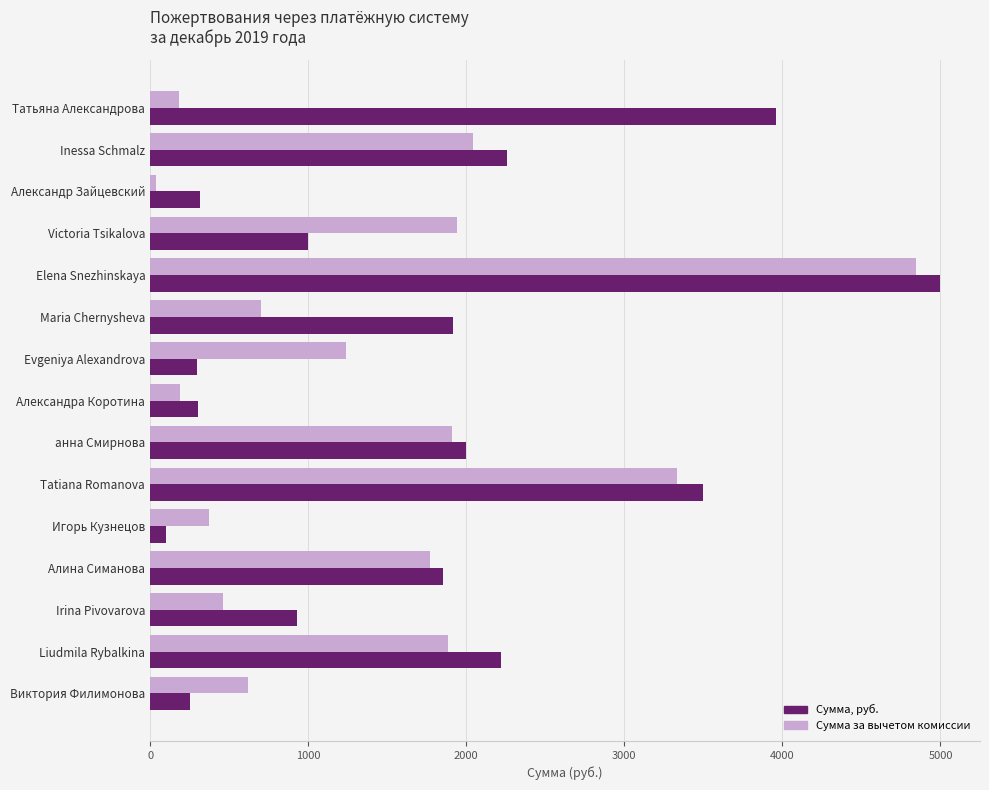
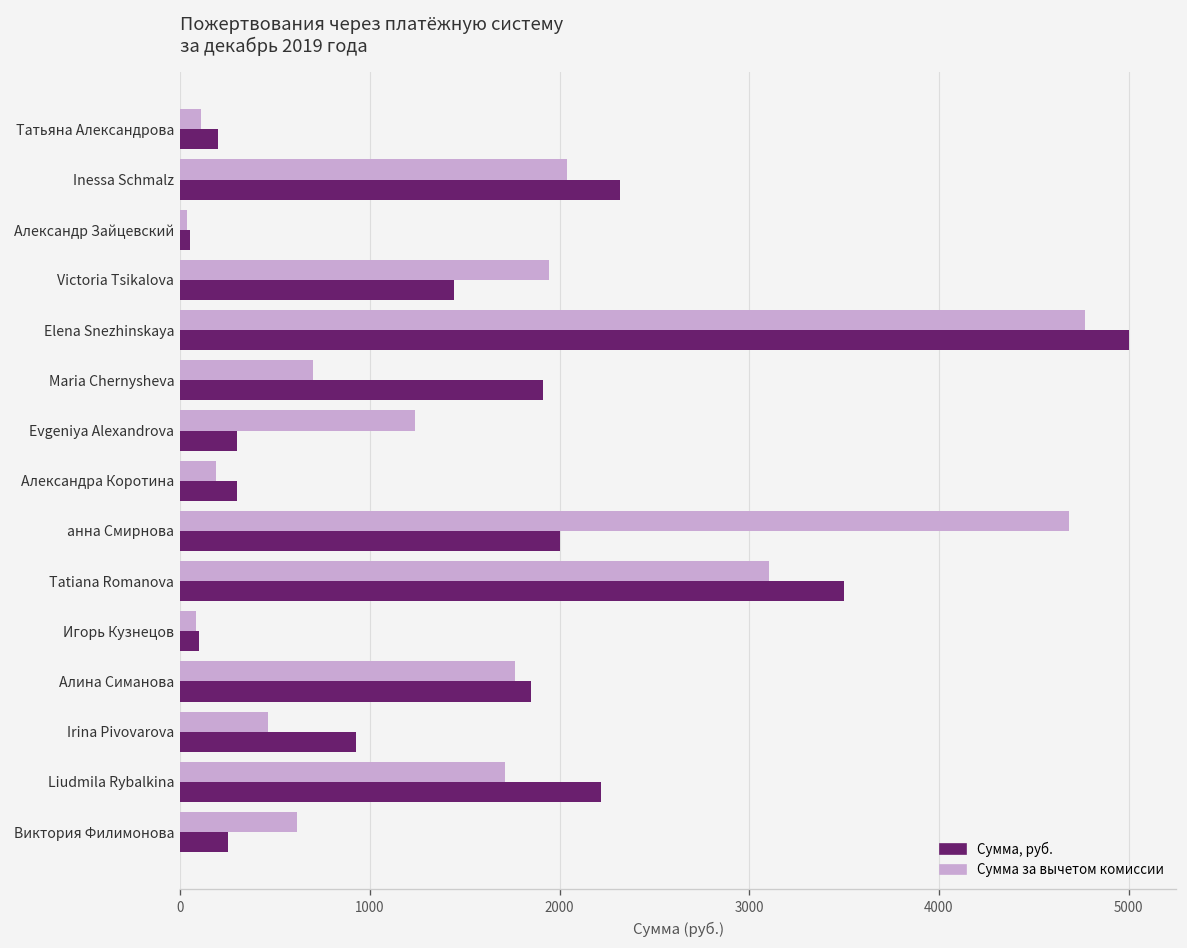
  {
    "Сумма, руб.": {
-     "Татьяна Александрова": 3960,
-     "Inessa Schmalz": 2260,
-     "Александр Зайцевский": 310,
-     "Victoria Tsikalova": 1000,
+     "Татьяна Александрова": 200,
+     "Inessa Schmalz": 2320,
+     "Александр Зайцевский": 50,
+     "Victoria Tsikalova": 1450,
      "Elena Snezhinskaya": 5000,
      "Maria Chernysheva": 1920,
      "Evgeniya Alexandrova": 300,
      "Александра Коротина": 300,
      "анна Смирнова": 2000,
      "Tatiana Romanova": 3500,
      "Игорь Кузнецов": 100,
      "Алина Симанова": 1850,
      "Irina Pivovarova": 930,
      "Liudmila Rybalkina": 2220,
      "Виктория Филимонова": 250
    },
    "Сумма за вычетом комиссии": {
-     "Татьяна Александрова": 180,
+     "Татьяна Александрова": 110,
      "Inessa Schmalz": 2040,
      "Александр Зайцевский": 40,
      "Victoria Tsikalova": 1940,
-     "Elena Snezhinskaya": 4840,
+     "Elena Snezhinskaya": 4770,
      "Maria Chernysheva": 700,
      "Evgeniya Alexandrova": 1240,
      "Александра Коротина": 190,
-     "анна Смирнова": 1910,
-     "Tatiana Romanova": 3340,
-     "Игорь Кузнецов": 370,
+     "анна Смирнова": 4690,
+     "Tatiana Romanova": 3110,
+     "Игорь Кузнецов": 90,
      "Алина Симанова": 1770,
      "Irina Pivovarova": 460,
-     "Liudmila Rybalkina": 1880,
+     "Liudmila Rybalkina": 1710,
      "Виктория Филимонова": 620
    }
  }
